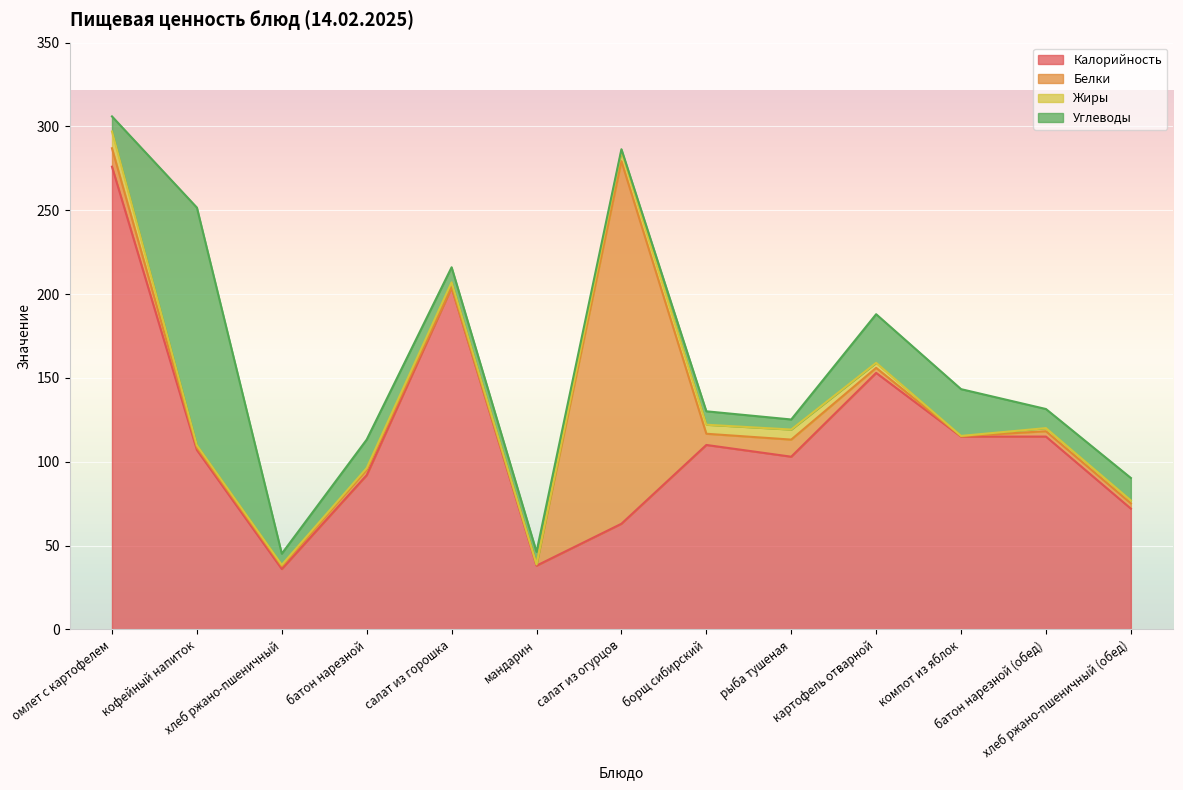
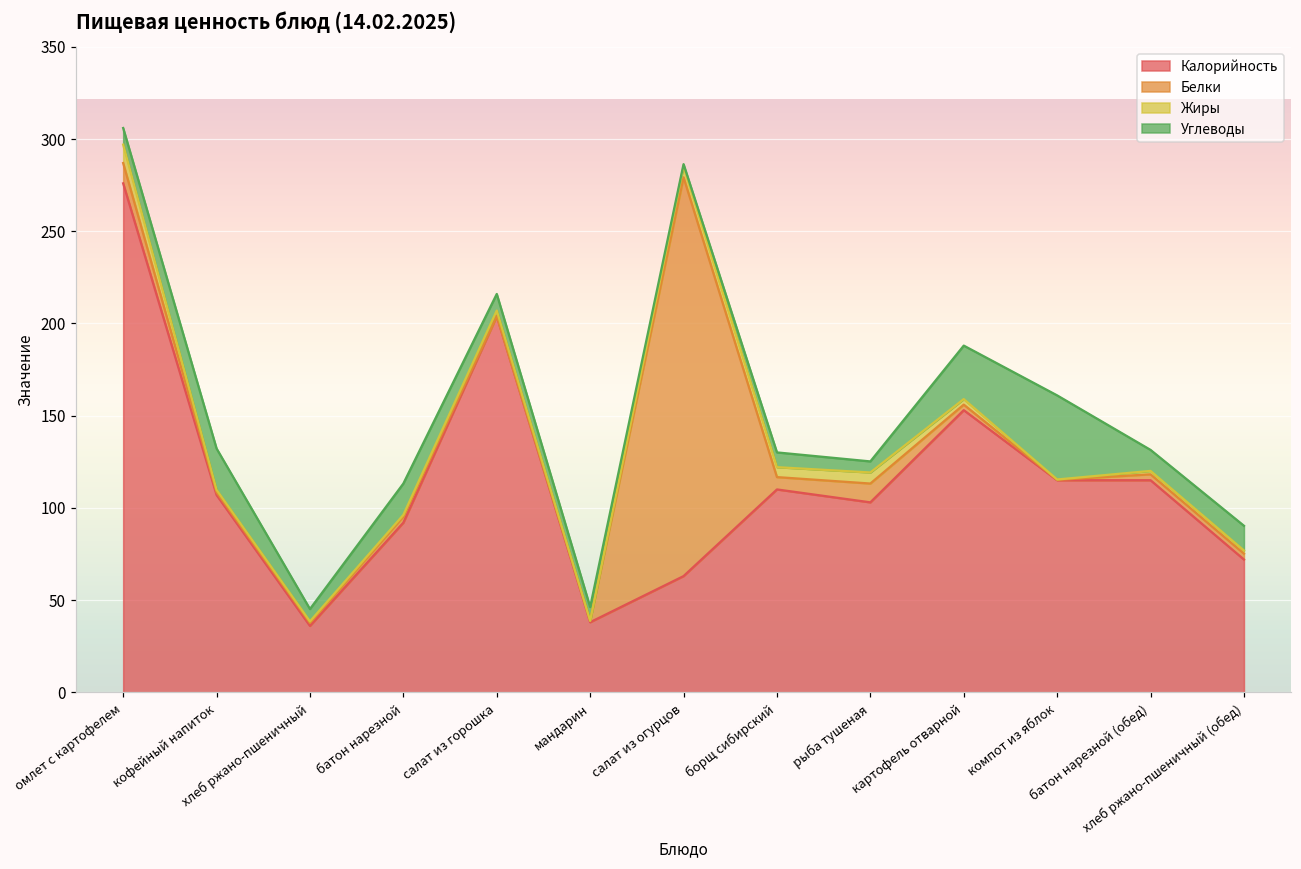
  {
    "Калорийность": {
      "омлет с картофелем": 276,
      "хлеб ржано-пшеничный": 36,
      "батон нарезной": 92,
      "салат из огурцов": 63,
      "борщ сибирский": 110,
      "рыба тушеная": 103,
      "картофель отварной": 153,
      "батон нарезной (обед)": 115,
      "хлеб ржано-пшеничный (обед)": 72
    },
    "Белки": {
      "омлет с картофелем": 11,
      "салат из огурцов": 216,
      "борщ сибирский": 7,
      "рыба тушеная": 10,
      "картофель отварной": 3,
      "батон нарезной (обед)": 3,
      "хлеб ржано-пшеничный (обед)": 3
    },
    "Жиры": {
      "омлет с картофелем": 10,
      "салат из горошка": 3,
      "борщ сибирский": 5,
      "рыба тушеная": 6,
      "картофель отварной": 3,
      "батон нарезной (обед)": 2,
      "хлеб ржано-пшеничный (обед)": 2
    },
    "Углеводы": {
      "омлет с картофелем": 9,
-     "кофейный напиток": 142,
+     "кофейный напиток": 22,
      "хлеб ржано-пшеничный": 7,
      "батон нарезной": 17,
      "салат из горошка": 9,
      "мандарин": 8,
      "борщ сибирский": 8,
      "рыба тушеная": 6,
      "картофель отварной": 29,
-     "компот из яблок": 28,
+     "компот из яблок": 46,
      "батон нарезной (обед)": 11,
      "хлеб ржано-пшеничный (обед)": 13
    }
  }
